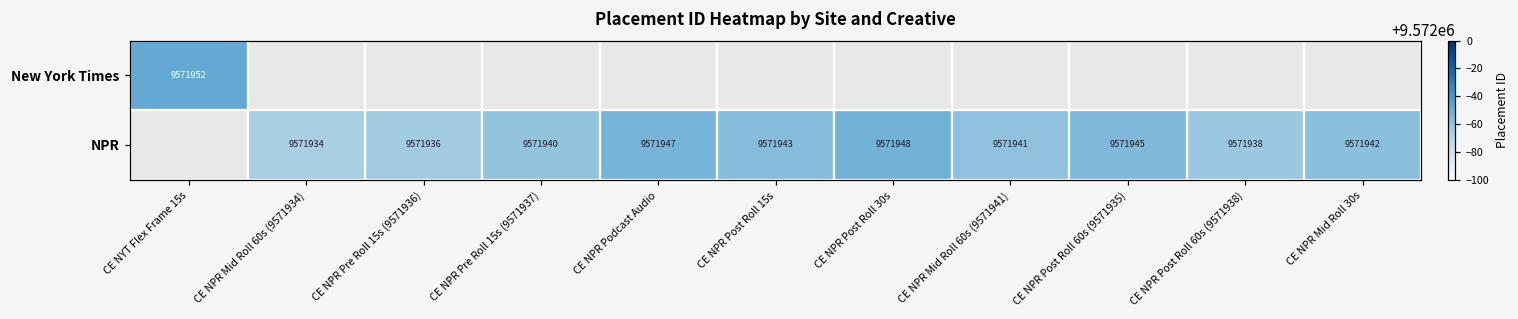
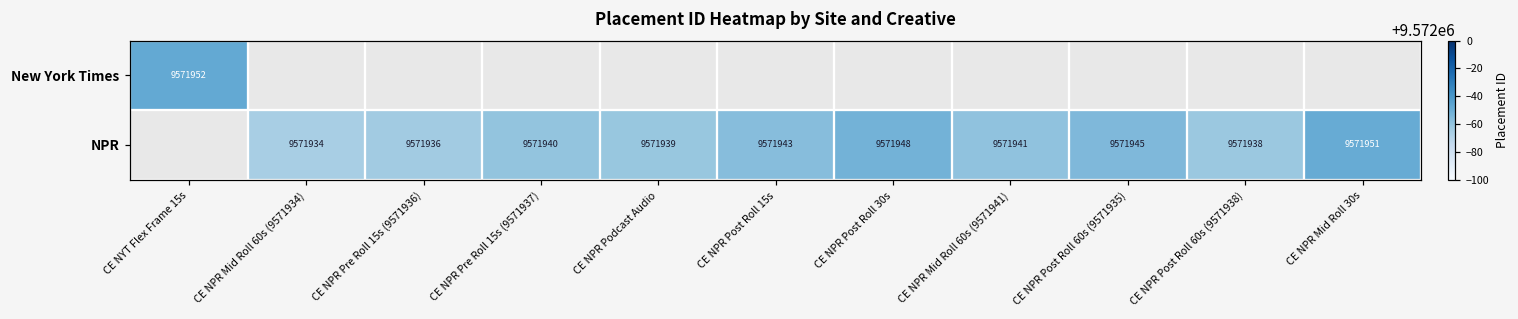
  {
    "New York Times": {
      "CE NYT Flex Frame 15s": 9571952
    },
    "NPR": {
      "CE NPR Mid Roll 60s (9571934)": 9571934,
      "CE NPR Pre Roll 15s (9571936)": 9571936,
      "CE NPR Pre Roll 15s (9571937)": 9571940,
-     "CE NPR Podcast Audio": 9571947,
+     "CE NPR Podcast Audio": 9571939,
      "CE NPR Post Roll 15s": 9571943,
      "CE NPR Post Roll 30s": 9571948,
      "CE NPR Mid Roll 60s (9571941)": 9571941,
      "CE NPR Post Roll 60s (9571935)": 9571945,
      "CE NPR Post Roll 60s (9571938)": 9571938,
-     "CE NPR Mid Roll 30s": 9571942
+     "CE NPR Mid Roll 30s": 9571951
    }
  }
